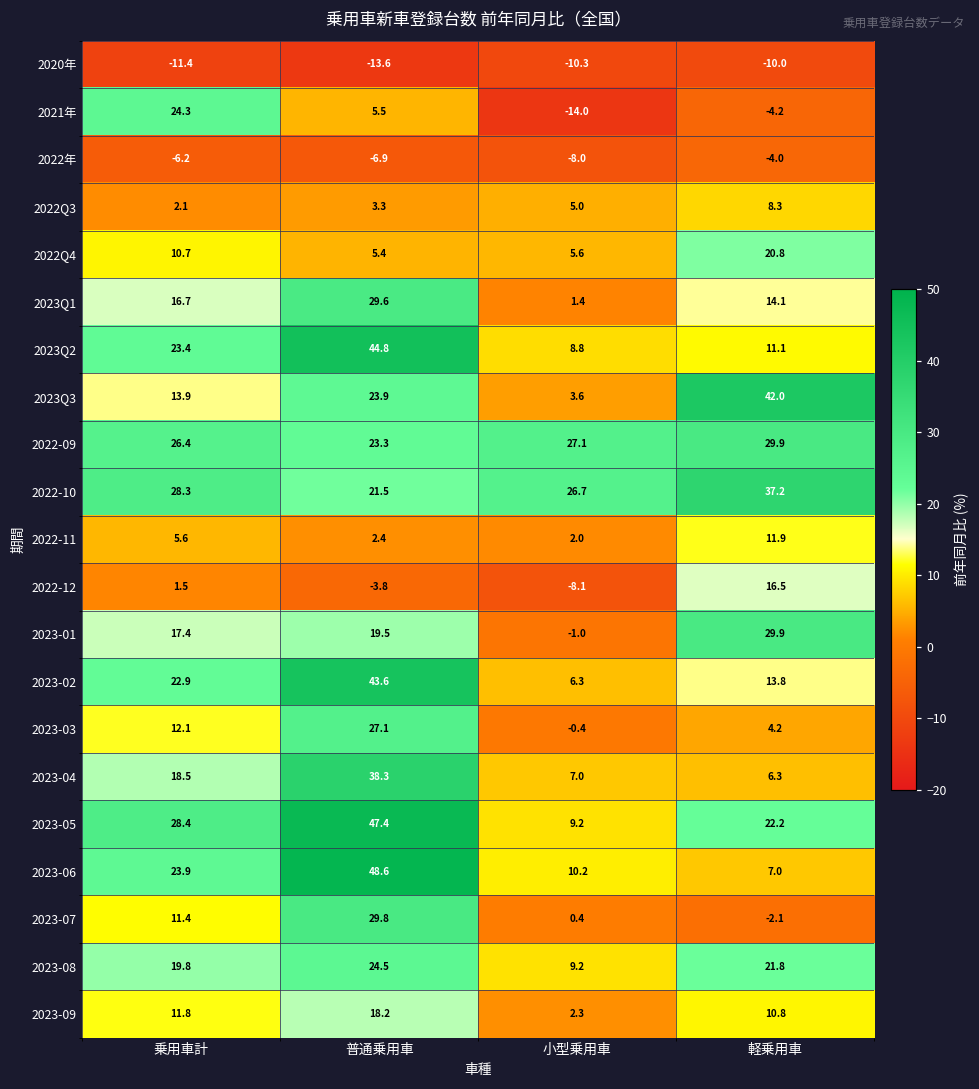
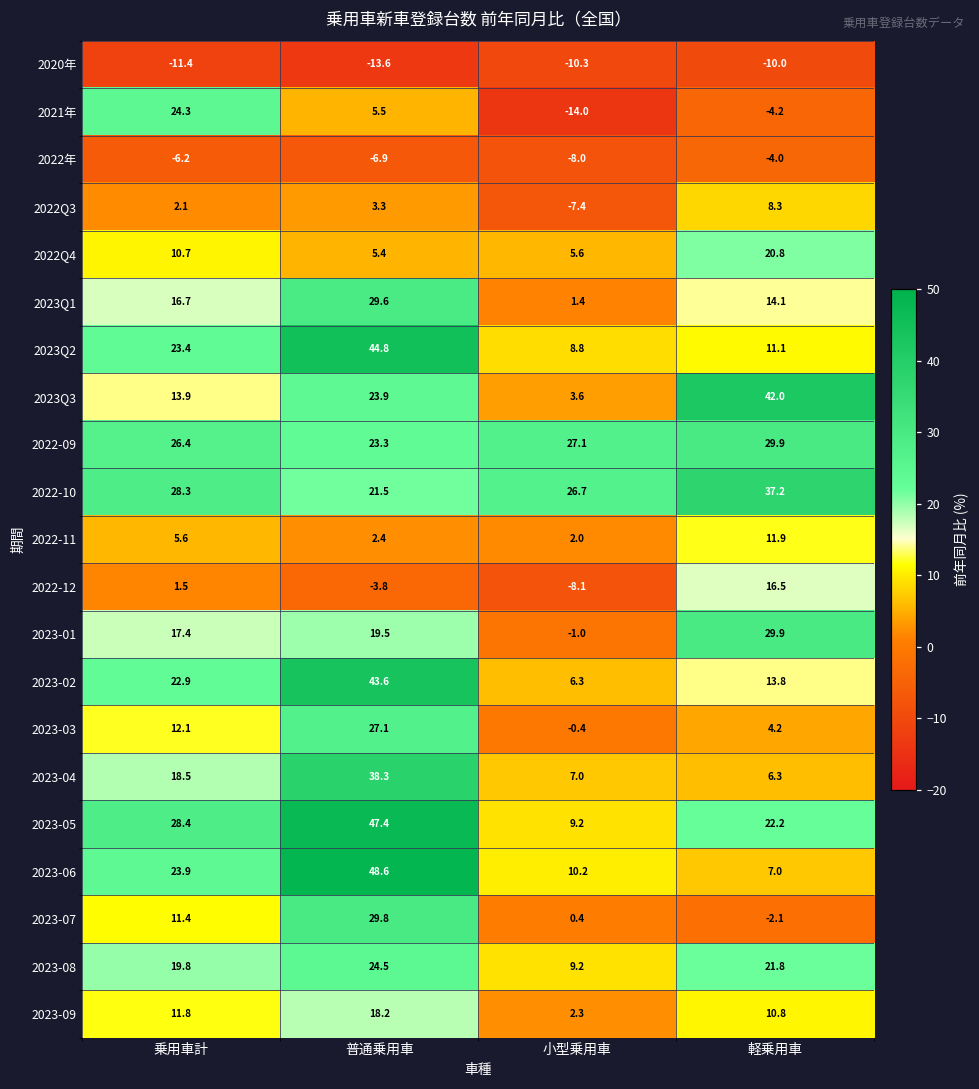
  {
    "2020年": {
      "乗用車計": -11.4,
      "普通乗用車": -13.6,
      "小型乗用車": -10.3,
      "軽乗用車": -10.0
    },
    "2021年": {
      "乗用車計": 24.3,
      "普通乗用車": 5.5,
      "小型乗用車": -14.0,
      "軽乗用車": -4.2
    },
    "2022年": {
      "乗用車計": -6.2,
      "普通乗用車": -6.9,
      "小型乗用車": -8.0,
      "軽乗用車": -4.0
    },
    "2022Q3": {
      "乗用車計": 2.1,
      "普通乗用車": 3.3,
-     "小型乗用車": 5.0,
+     "小型乗用車": -7.4,
      "軽乗用車": 8.3
    },
    "2022Q4": {
      "乗用車計": 10.7,
      "普通乗用車": 5.4,
      "小型乗用車": 5.6,
      "軽乗用車": 20.8
    },
    "2023Q1": {
      "乗用車計": 16.7,
      "普通乗用車": 29.6,
      "小型乗用車": 1.4,
      "軽乗用車": 14.1
    },
    "2023Q2": {
      "乗用車計": 23.4,
      "普通乗用車": 44.8,
      "小型乗用車": 8.8,
      "軽乗用車": 11.1
    },
    "2023Q3": {
      "乗用車計": 13.9,
      "普通乗用車": 23.9,
      "小型乗用車": 3.6,
      "軽乗用車": 42.0
    },
    "2022-09": {
      "乗用車計": 26.4,
      "普通乗用車": 23.3,
      "小型乗用車": 27.1,
      "軽乗用車": 29.9
    },
    "2022-10": {
      "乗用車計": 28.3,
      "普通乗用車": 21.5,
      "小型乗用車": 26.7,
      "軽乗用車": 37.2
    },
    "2022-11": {
      "乗用車計": 5.6,
      "普通乗用車": 2.4,
      "小型乗用車": 2.0,
      "軽乗用車": 11.9
    },
    "2022-12": {
      "乗用車計": 1.5,
      "普通乗用車": -3.8,
      "小型乗用車": -8.1,
      "軽乗用車": 16.5
    },
    "2023-01": {
      "乗用車計": 17.4,
      "普通乗用車": 19.5,
      "小型乗用車": -1.0,
      "軽乗用車": 29.9
    },
    "2023-02": {
      "乗用車計": 22.9,
      "普通乗用車": 43.6,
      "小型乗用車": 6.3,
      "軽乗用車": 13.8
    },
    "2023-03": {
      "乗用車計": 12.1,
      "普通乗用車": 27.1,
      "小型乗用車": -0.4,
      "軽乗用車": 4.2
    },
    "2023-04": {
      "乗用車計": 18.5,
      "普通乗用車": 38.3,
      "小型乗用車": 7.0,
      "軽乗用車": 6.3
    },
    "2023-05": {
      "乗用車計": 28.4,
      "普通乗用車": 47.4,
      "小型乗用車": 9.2,
      "軽乗用車": 22.2
    },
    "2023-06": {
      "乗用車計": 23.9,
      "普通乗用車": 48.6,
      "小型乗用車": 10.2,
      "軽乗用車": 7.0
    },
    "2023-07": {
      "乗用車計": 11.4,
      "普通乗用車": 29.8,
      "小型乗用車": 0.4,
      "軽乗用車": -2.1
    },
    "2023-08": {
      "乗用車計": 19.8,
      "普通乗用車": 24.5,
      "小型乗用車": 9.2,
      "軽乗用車": 21.8
    },
    "2023-09": {
      "乗用車計": 11.8,
      "普通乗用車": 18.2,
      "小型乗用車": 2.3,
      "軽乗用車": 10.8
    }
  }
